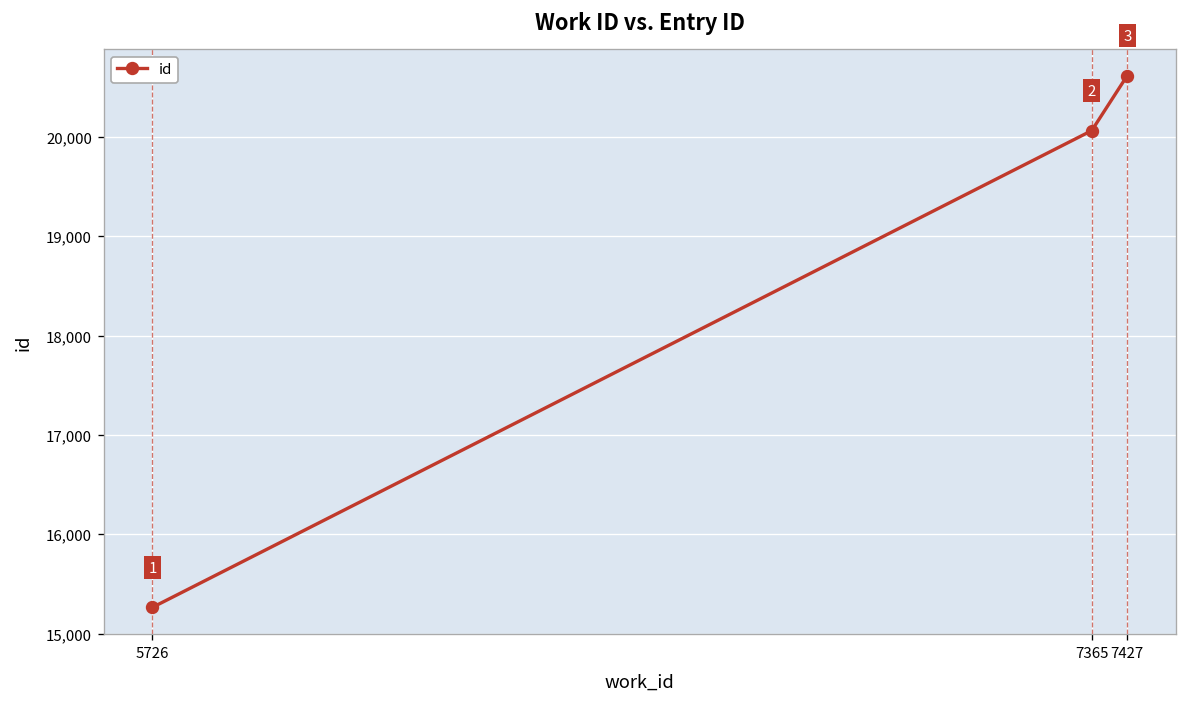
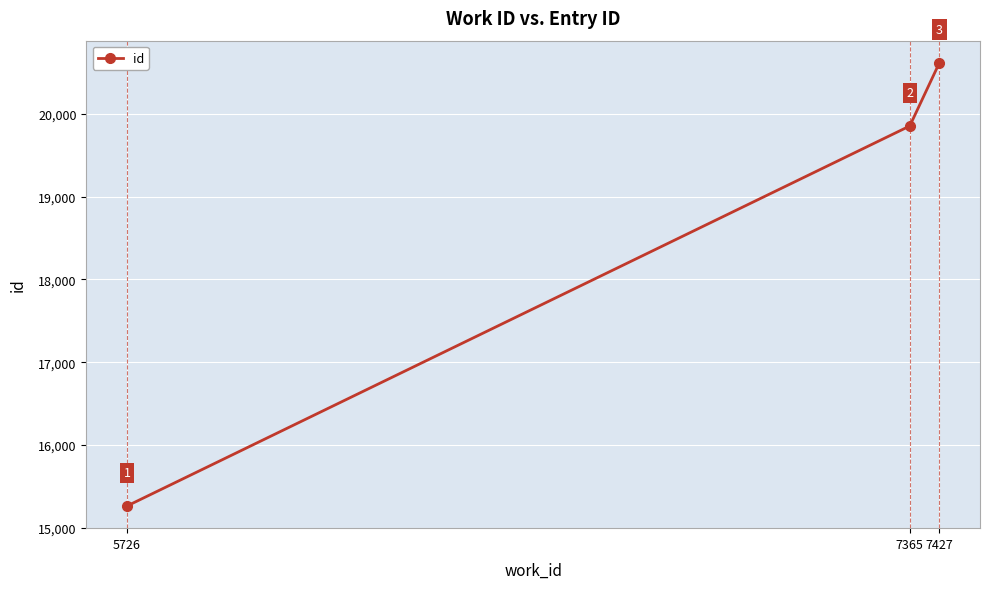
  {
    "5726": "15,300",
-   "7365": "20,100",
+   "7365": "19,900",
    "7427": "20,600"
  }
